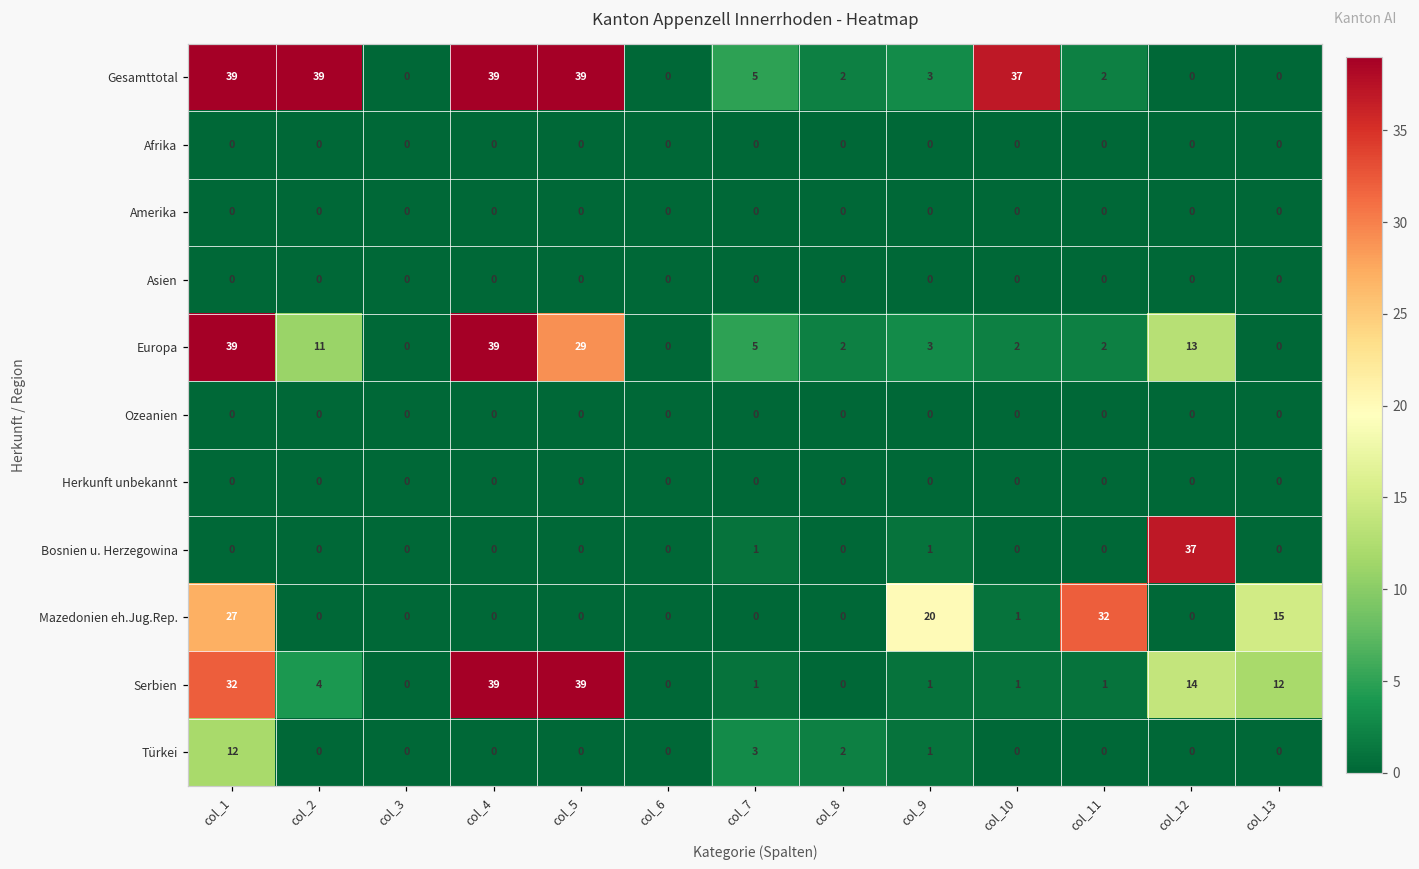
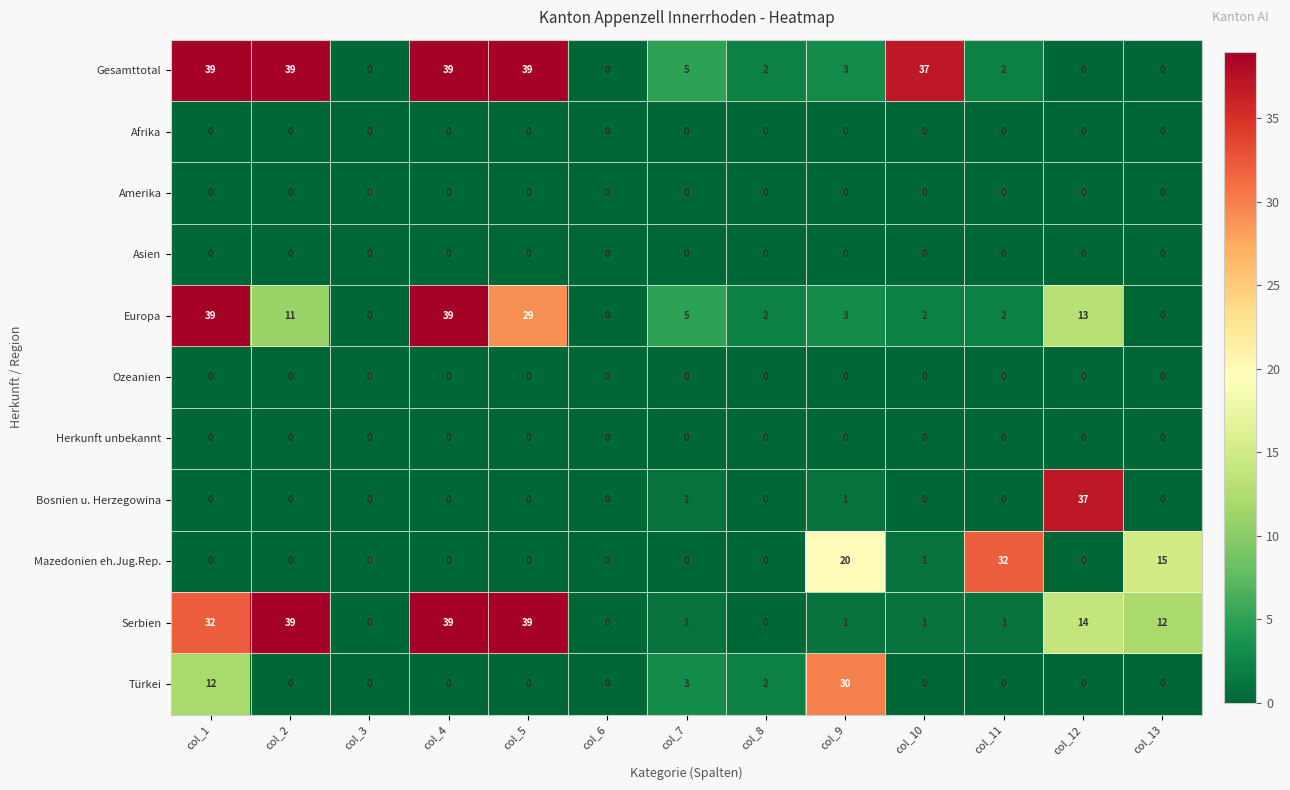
  {
    "Gesamttotal": {
      "col_1": 39,
      "col_2": 39,
      "col_3": 0,
      "col_4": 39,
      "col_5": 39,
      "col_6": 0,
      "col_7": 5,
      "col_8": 2,
      "col_9": 3,
      "col_10": 37,
      "col_11": 2,
      "col_12": 0,
      "col_13": 0
    },
    "Afrika": {
      "col_1": 0,
      "col_2": 0,
      "col_3": 0,
      "col_4": 0,
      "col_5": 0,
      "col_6": 0,
      "col_7": 0,
      "col_8": 0,
      "col_9": 0,
      "col_10": 0,
      "col_11": 0,
      "col_12": 0,
      "col_13": 0
    },
    "Amerika": {
      "col_1": 0,
      "col_2": 0,
      "col_3": 0,
      "col_4": 0,
      "col_5": 0,
      "col_6": 0,
      "col_7": 0,
      "col_8": 0,
      "col_9": 0,
      "col_10": 0,
      "col_11": 0,
      "col_12": 0,
      "col_13": 0
    },
    "Asien": {
      "col_1": 0,
      "col_2": 0,
      "col_3": 0,
      "col_4": 0,
      "col_5": 0,
      "col_6": 0,
      "col_7": 0,
      "col_8": 0,
      "col_9": 0,
      "col_10": 0,
      "col_11": 0,
      "col_12": 0,
      "col_13": 0
    },
    "Europa": {
      "col_1": 39,
      "col_2": 11,
      "col_3": 0,
      "col_4": 39,
      "col_5": 29,
      "col_6": 0,
      "col_7": 5,
      "col_8": 2,
      "col_9": 3,
      "col_10": 2,
      "col_11": 2,
      "col_12": 13,
      "col_13": 0
    },
    "Ozeanien": {
      "col_1": 0,
      "col_2": 0,
      "col_3": 0,
      "col_4": 0,
      "col_5": 0,
      "col_6": 0,
      "col_7": 0,
      "col_8": 0,
      "col_9": 0,
      "col_10": 0,
      "col_11": 0,
      "col_12": 0,
      "col_13": 0
    },
    "Herkunft unbekannt": {
      "col_1": 0,
      "col_2": 0,
      "col_3": 0,
      "col_4": 0,
      "col_5": 0,
      "col_6": 0,
      "col_7": 0,
      "col_8": 0,
      "col_9": 0,
      "col_10": 0,
      "col_11": 0,
      "col_12": 0,
      "col_13": 0
    },
    "Bosnien u. Herzegowina": {
      "col_1": 0,
      "col_2": 0,
      "col_3": 0,
      "col_4": 0,
      "col_5": 0,
      "col_6": 0,
      "col_7": 1,
      "col_8": 0,
      "col_9": 1,
      "col_10": 0,
      "col_11": 0,
      "col_12": 37,
      "col_13": 0
    },
    "Mazedonien eh.Jug.Rep.": {
-     "col_1": 27,
+     "col_1": 0,
      "col_2": 0,
      "col_3": 0,
      "col_4": 0,
      "col_5": 0,
      "col_6": 0,
      "col_7": 0,
      "col_8": 0,
      "col_9": 20,
      "col_10": 1,
      "col_11": 32,
      "col_12": 0,
      "col_13": 15
    },
    "Serbien": {
      "col_1": 32,
-     "col_2": 4,
+     "col_2": 39,
      "col_3": 0,
      "col_4": 39,
      "col_5": 39,
      "col_6": 0,
      "col_7": 1,
      "col_8": 0,
      "col_9": 1,
      "col_10": 1,
      "col_11": 1,
      "col_12": 14,
      "col_13": 12
    },
    "Türkei": {
      "col_1": 12,
      "col_2": 0,
      "col_3": 0,
      "col_4": 0,
      "col_5": 0,
      "col_6": 0,
      "col_7": 3,
      "col_8": 2,
-     "col_9": 1,
+     "col_9": 30,
      "col_10": 0,
      "col_11": 0,
      "col_12": 0,
      "col_13": 0
    }
  }
